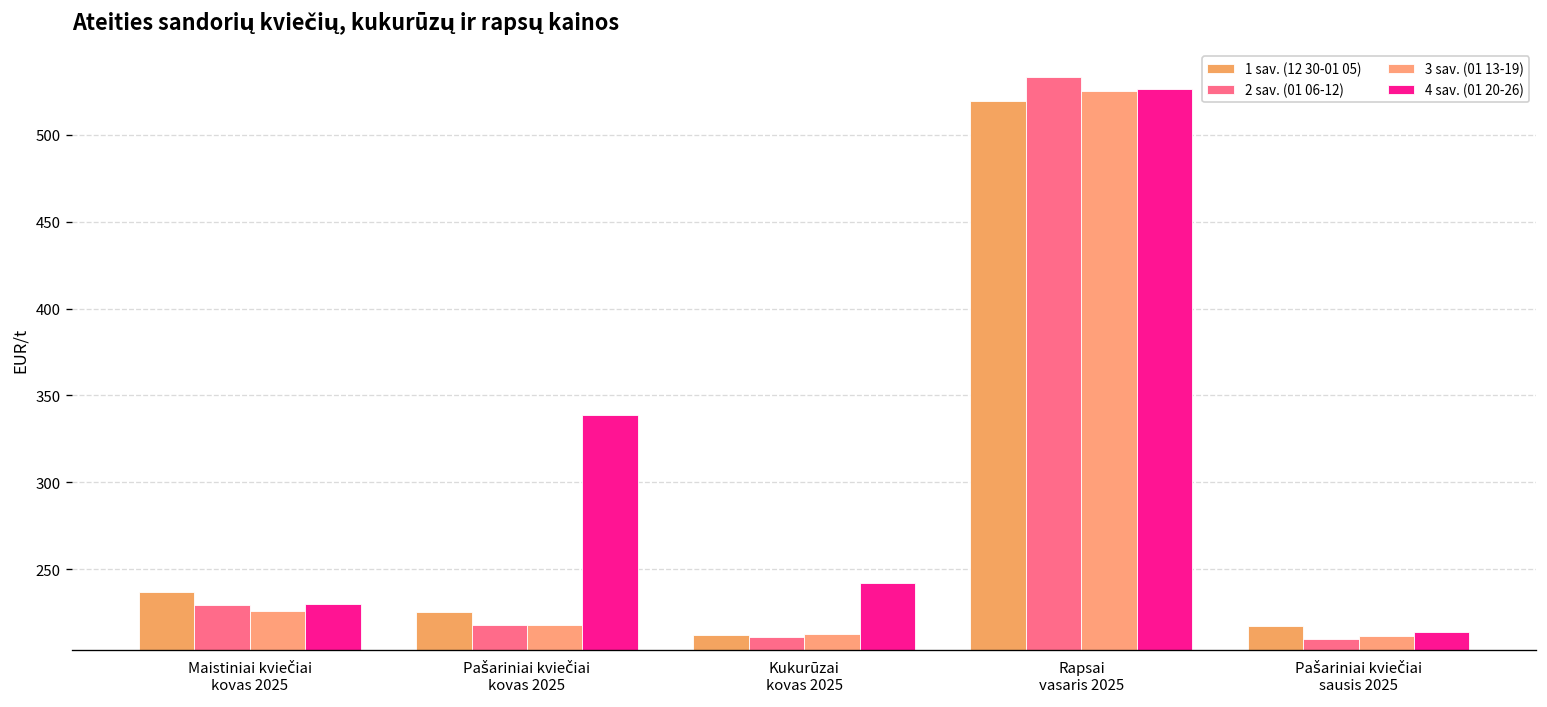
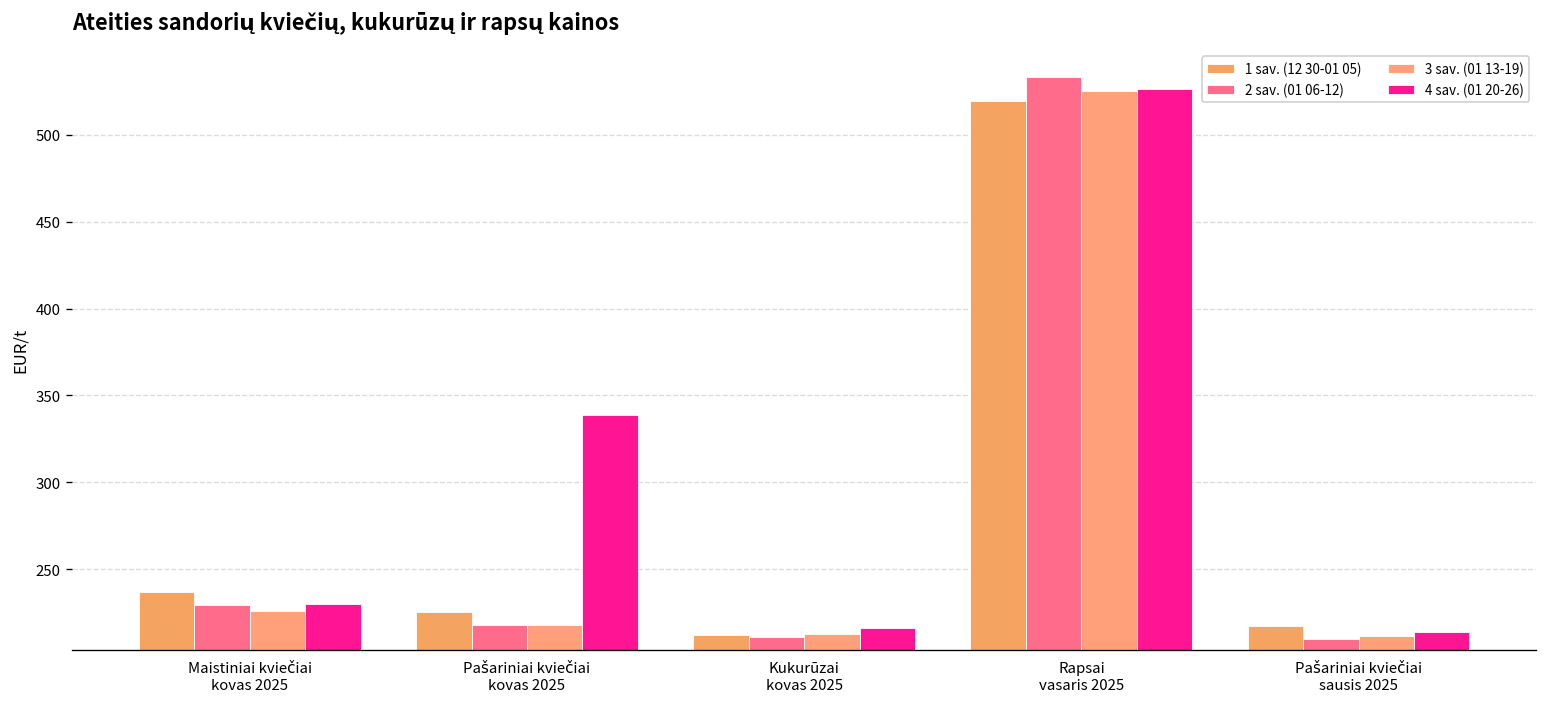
  {
    "4 sav. (01 20-26)": {
      "Maistiniai kviečiai kovas 2025": 230,
      "Pašariniai kviečiai kovas 2025": 339,
-     "Kukurūzai kovas 2025": 242,
+     "Kukurūzai kovas 2025": 216,
      "Rapsai vasaris 2025": 527,
      "Pašariniai kviečiai sausis 2025": 214
    }
  }
